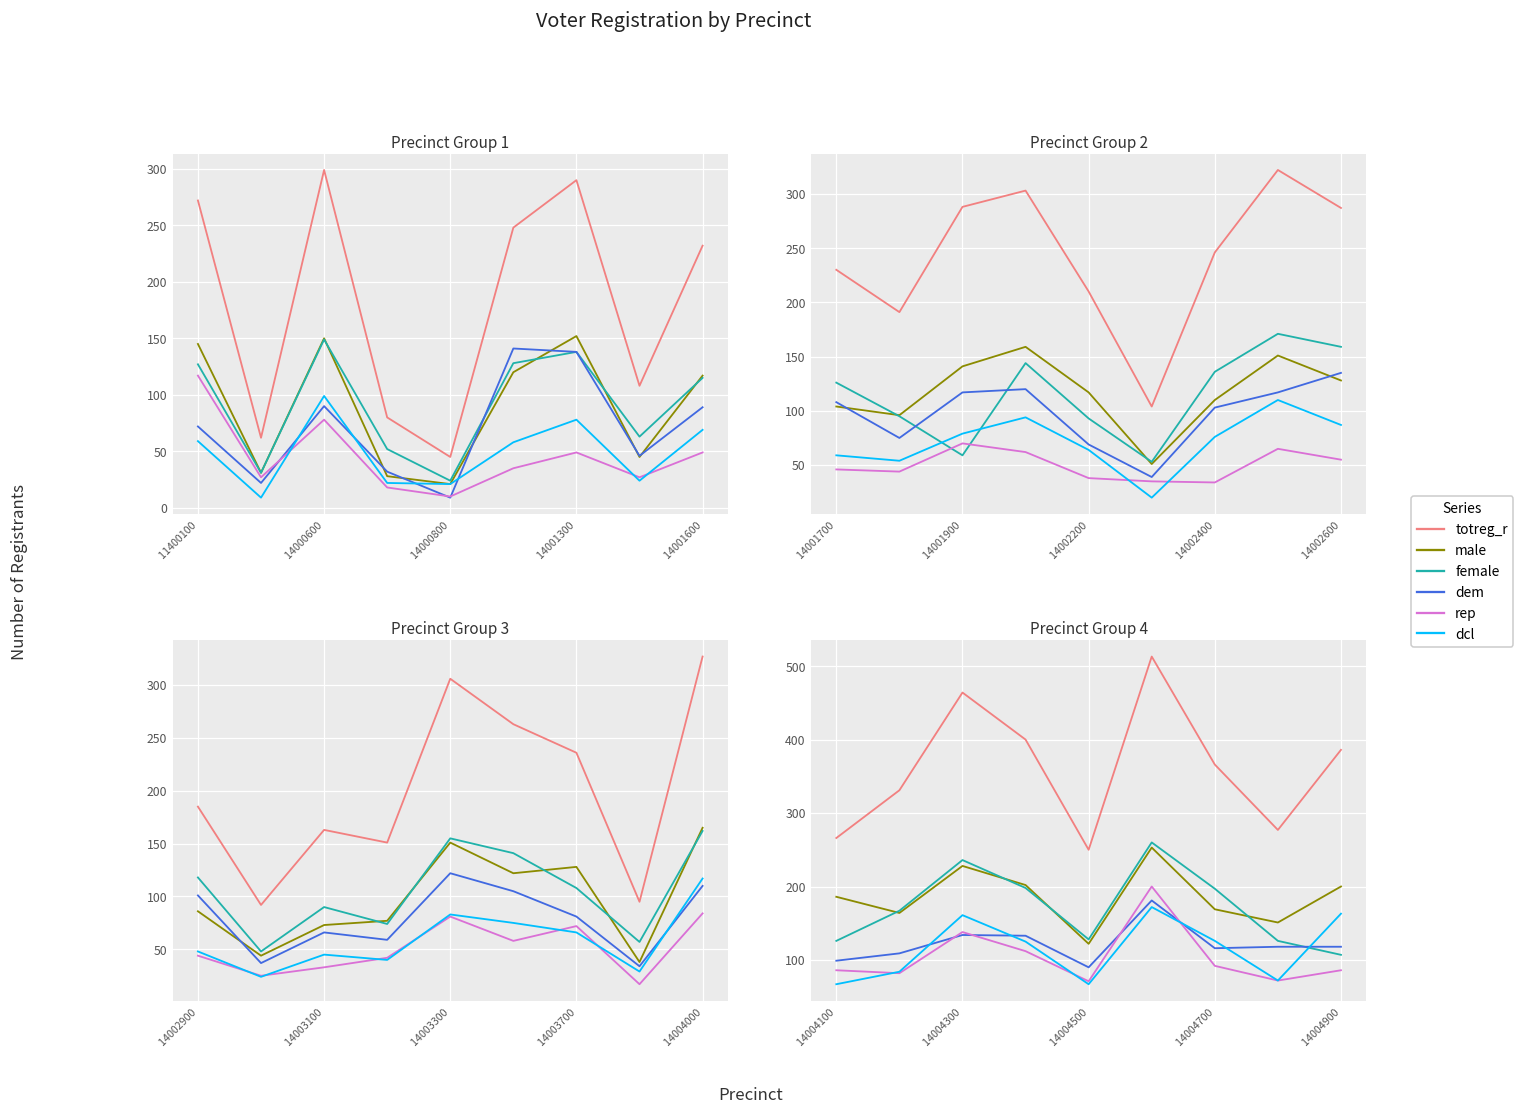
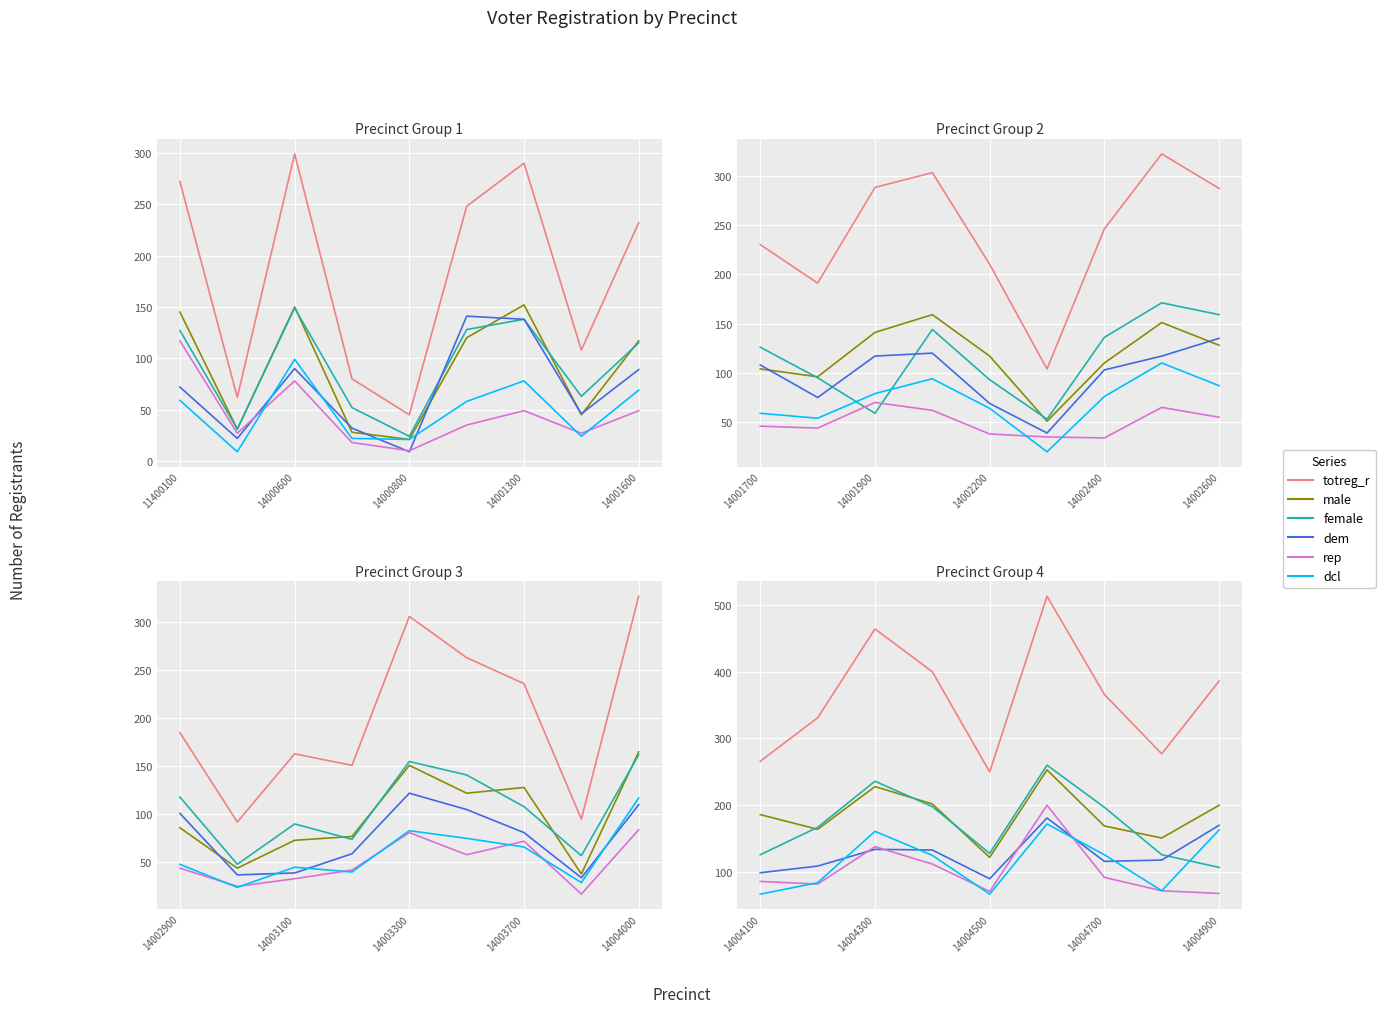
  {
    "Precinct Group 1": {
      "totreg_r": {
        "11400100": 272,
        "14000600": 299,
        "14000800": 45,
        "14001300": 290,
        "14001600": 232
      },
      "male": {
        "11400100": 145,
        "14001300": 152
      },
      "female": {
        "11400100": 127,
        "14000800": 24
      },
      "dem": {
        "11400100": 72,
        "14000600": 90,
        "14001600": 89
      },
      "rep": {
        "11400100": 117,
        "14000600": 78,
        "14001300": 49,
        "14001600": 49
      },
      "dcl": {
        "11400100": 59,
        "14000600": 99,
        "14001300": 78,
        "14001600": 69
      }
    },
    "Precinct Group 2": {
      "totreg_r": {
        "14001700": 230,
        "14001900": 290,
        "14002200": 210,
        "14002400": 250,
        "14002600": 290
      },
      "male": {
        "14001700": 100,
        "14001900": 140,
        "14002200": 120,
        "14002400": 110,
        "14002600": 130
      },
      "female": {
        "14001700": 130,
        "14001900": 60,
        "14002200": 90,
        "14002400": 140,
        "14002600": 160
      },
      "dem": {
        "14001700": 110,
        "14001900": 120,
        "14002200": 70,
        "14002400": 100,
        "14002600": 140
      },
      "rep": {
        "14001700": 50,
        "14001900": 70,
        "14002200": 40,
        "14002400": 30,
        "14002600": 60
      },
      "dcl": {
        "14001700": 60,
        "14001900": 80,
        "14002200": 60,
        "14002400": 80,
        "14002600": 90
      }
    },
    "Precinct Group 3": {
      "totreg_r": {
        "14002900": 190,
        "14003100": 160,
        "14003300": 310,
        "14003700": 240,
        "14004000": 330
      },
      "male": {
        "14002900": 90,
        "14003100": 70,
        "14003300": 150,
        "14003700": 130,
        "14004000": 170
      },
      "female": {
        "14002900": 120,
        "14003100": 90,
        "14003300": 160,
        "14003700": 110,
        "14004000": 160
      },
      "dem": {
        "14002900": 100,
-       "14003100": 70,
+       "14003100": 40,
        "14003300": 120,
        "14003700": 80,
        "14004000": 110
      },
      "rep": {
        "14002900": 40,
        "14003100": 30,
        "14003700": 70,
        "14004000": 80
      },
      "dcl": {
        "14002900": 50,
        "14003100": 50,
        "14003700": 70,
        "14004000": 120
      }
    },
    "Precinct Group 4": {
      "totreg_r": {
        "14004100": 270,
        "14004300": 460,
        "14004500": 250,
        "14004700": 370,
        "14004900": 390
      },
      "male": {
        "14004100": 190,
        "14004300": 230,
        "14004500": 120,
        "14004700": 170,
        "14004900": 200
      },
      "female": {
        "14004100": 130,
        "14004300": 240,
        "14004500": 130,
        "14004700": 200,
        "14004900": 110
      },
      "dem": {
        "14004100": 100,
        "14004300": 130,
        "14004500": 90,
        "14004700": 120,
-       "14004900": 120
+       "14004900": 170
      },
      "rep": {
        "14004100": 90,
        "14004300": 140,
        "14004500": 70,
        "14004700": 90,
-       "14004900": 90
+       "14004900": 70
      },
      "dcl": {
        "14004100": 70,
        "14004300": 160,
        "14004500": 70,
        "14004700": 130,
        "14004900": 160
      }
    }
  }
